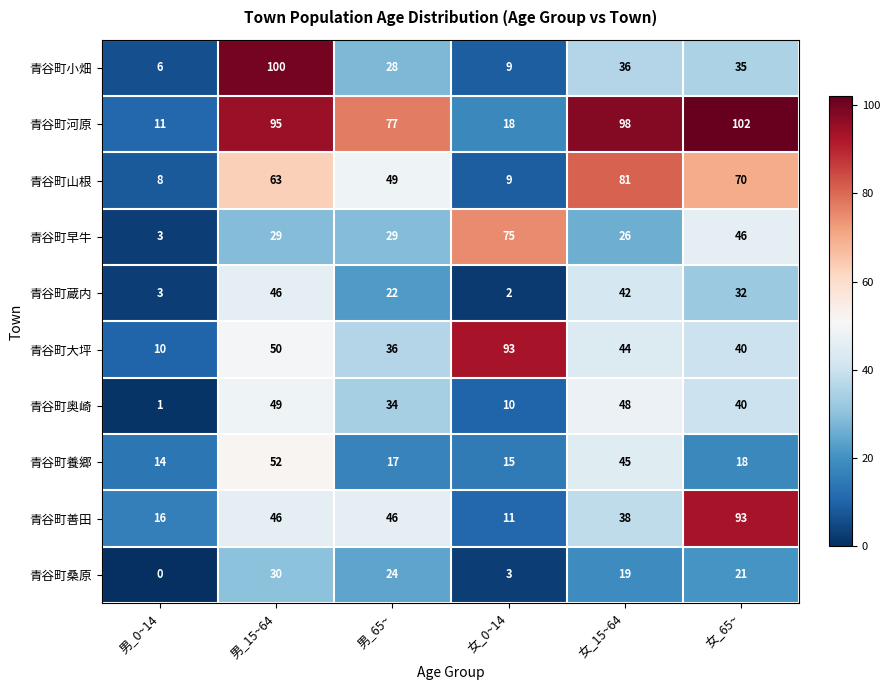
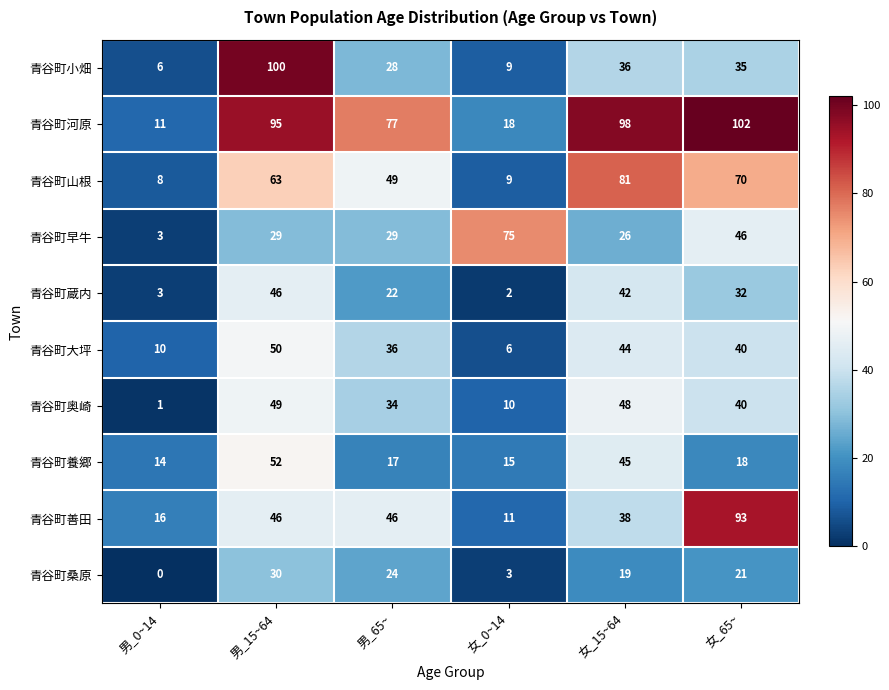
  {
    "青谷町小畑": {
      "男_0~14": 6,
      "男_15~64": 100,
      "男_65~": 28,
      "女_0~14": 9,
      "女_15~64": 36,
      "女_65~": 35
    },
    "青谷町河原": {
      "男_0~14": 11,
      "男_15~64": 95,
      "男_65~": 77,
      "女_0~14": 18,
      "女_15~64": 98,
      "女_65~": 102
    },
    "青谷町山根": {
      "男_0~14": 8,
      "男_15~64": 63,
      "男_65~": 49,
      "女_0~14": 9,
      "女_15~64": 81,
      "女_65~": 70
    },
    "青谷町早牛": {
      "男_0~14": 3,
      "男_15~64": 29,
      "男_65~": 29,
      "女_0~14": 75,
      "女_15~64": 26,
      "女_65~": 46
    },
    "青谷町蔵内": {
      "男_0~14": 3,
      "男_15~64": 46,
      "男_65~": 22,
      "女_0~14": 2,
      "女_15~64": 42,
      "女_65~": 32
    },
    "青谷町大坪": {
      "男_0~14": 10,
      "男_15~64": 50,
      "男_65~": 36,
-     "女_0~14": 93,
+     "女_0~14": 6,
      "女_15~64": 44,
      "女_65~": 40
    },
    "青谷町奥崎": {
      "男_0~14": 1,
      "男_15~64": 49,
      "男_65~": 34,
      "女_0~14": 10,
      "女_15~64": 48,
      "女_65~": 40
    },
    "青谷町養郷": {
      "男_0~14": 14,
      "男_15~64": 52,
      "男_65~": 17,
      "女_0~14": 15,
      "女_15~64": 45,
      "女_65~": 18
    },
    "青谷町善田": {
      "男_0~14": 16,
      "男_15~64": 46,
      "男_65~": 46,
      "女_0~14": 11,
      "女_15~64": 38,
      "女_65~": 93
    },
    "青谷町桑原": {
      "男_0~14": 0,
      "男_15~64": 30,
      "男_65~": 24,
      "女_0~14": 3,
      "女_15~64": 19,
      "女_65~": 21
    }
  }
